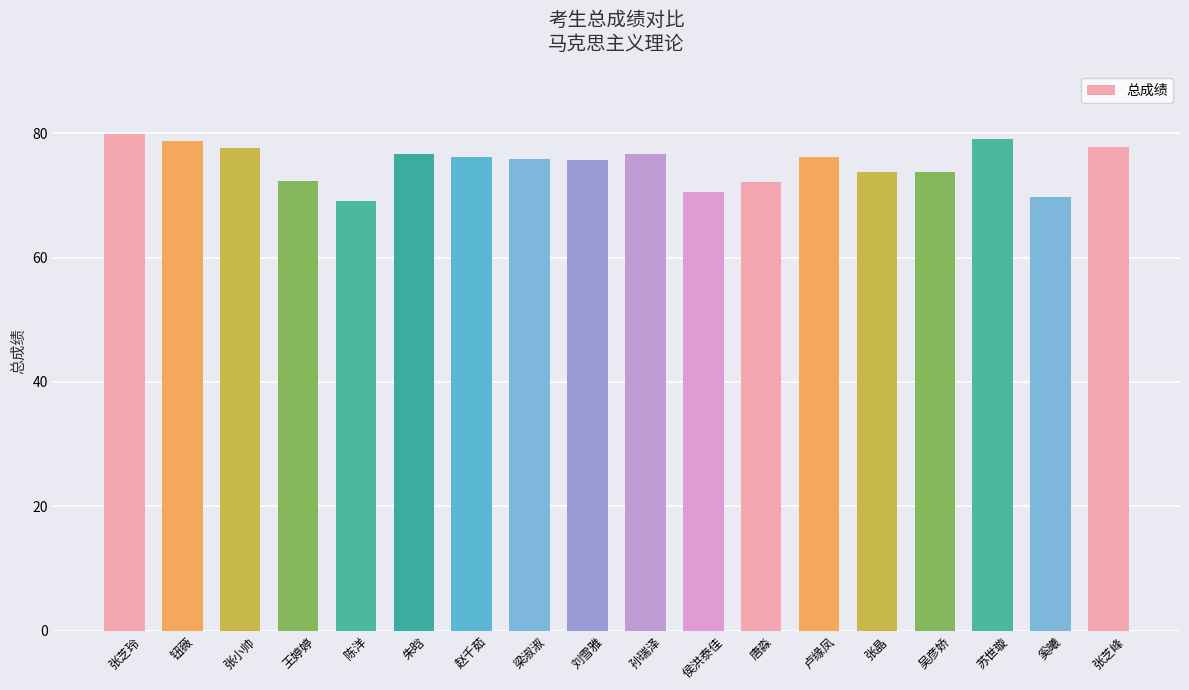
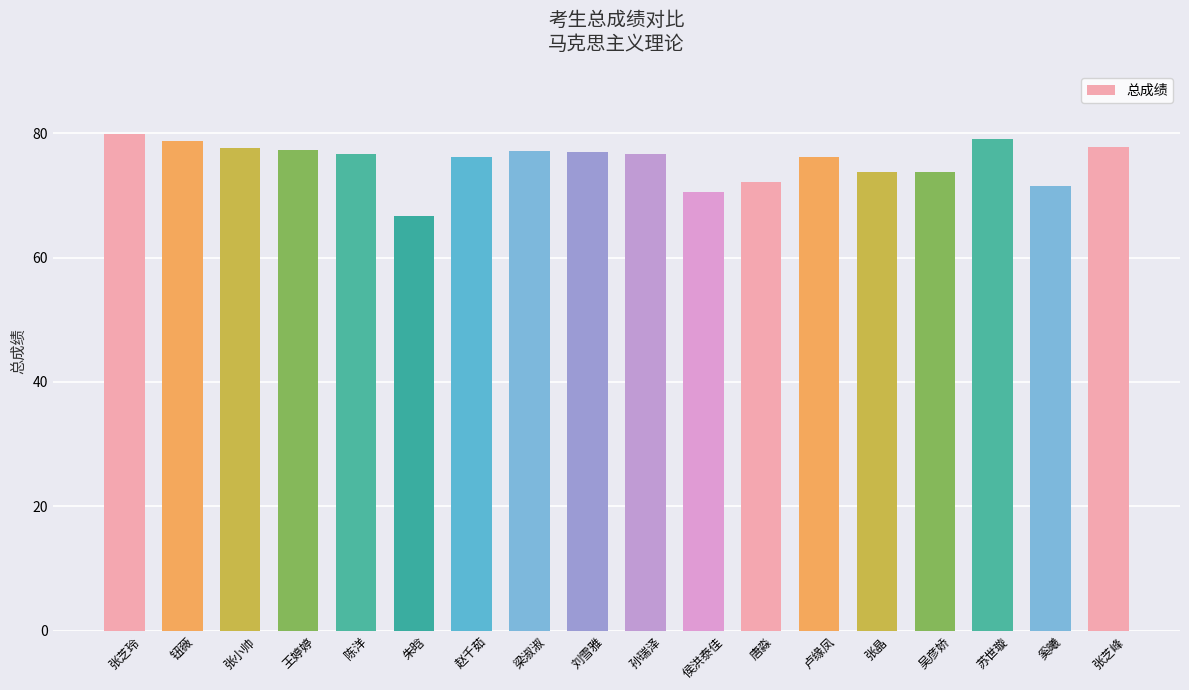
  {
    "张芝玲": 80,
    "钮薇": 79,
    "张小帅": 78,
-   "王婷婷": 72,
-   "陈洋": 69,
-   "朱晗": 77,
+   "王婷婷": 77,
+   "陈洋": 77,
+   "朱晗": 67,
    "赵千茹": 76,
-   "梁淑淑": 76,
-   "刘雪雅": 76,
+   "梁淑淑": 77,
+   "刘雪雅": 77,
    "孙瑞泽": 77,
    "侯洪泰佳": 71,
    "唐淼": 72,
    "卢缘凤": 76,
    "张晶": 74,
    "吴彦娇": 74,
    "苏世璇": 79,
-   "奚曦": 70,
+   "奚曦": 71,
    "张芝峰": 78
  }
